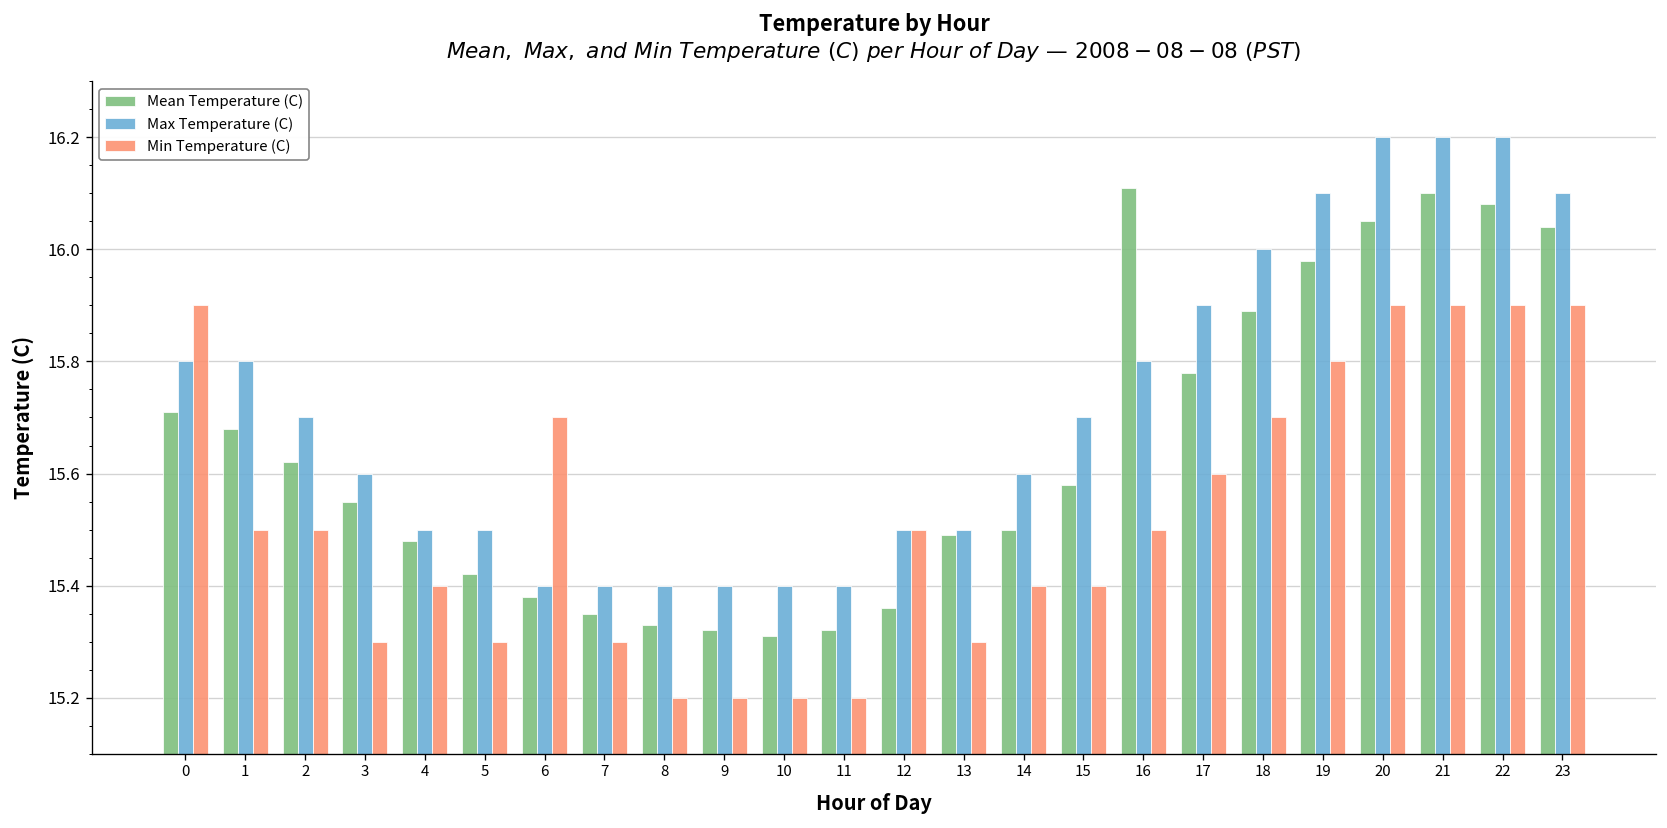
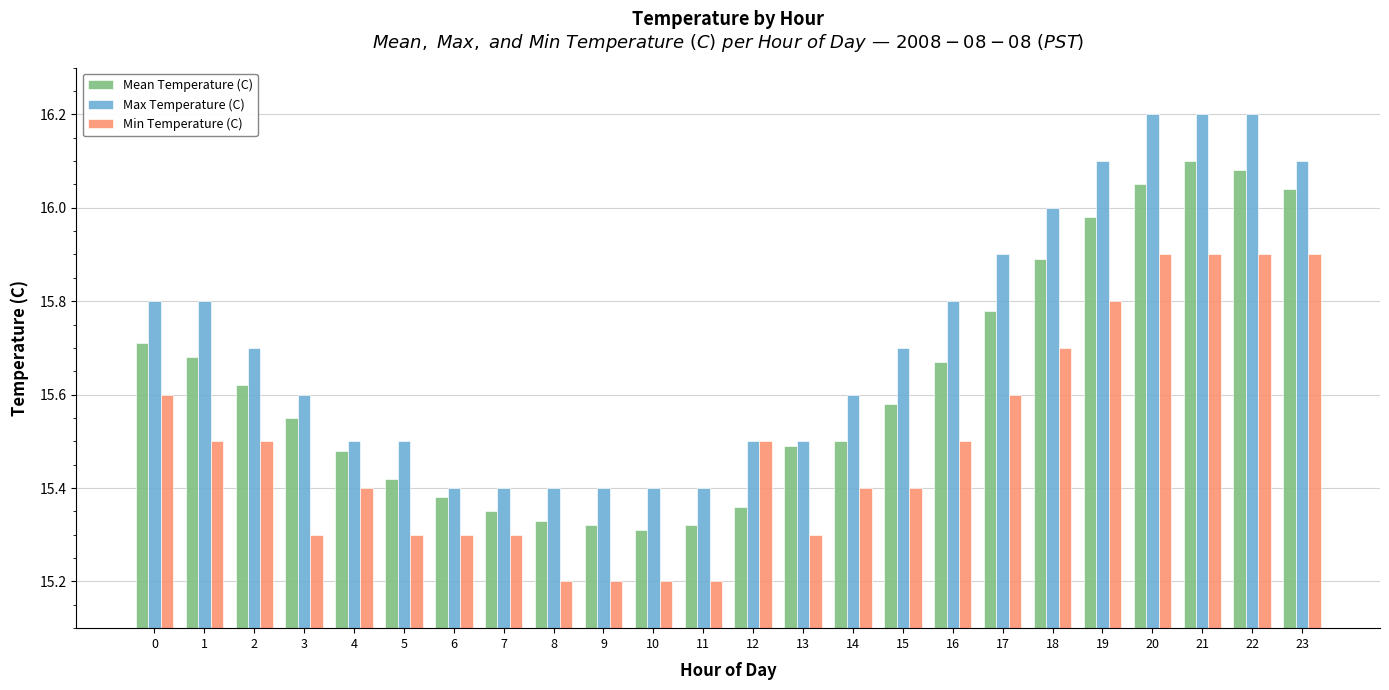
  {
    "Mean Temperature (C)": {
      "0": 15.71,
      "1": 15.68,
      "2": 15.62,
      "3": 15.55,
      "4": 15.48,
      "5": 15.42,
      "6": 15.38,
      "7": 15.35,
      "8": 15.33,
      "9": 15.32,
      "10": 15.31,
      "11": 15.32,
      "12": 15.36,
      "13": 15.49,
      "14": 15.50,
      "15": 15.58,
-     "16": 16.11,
+     "16": 15.67,
      "17": 15.78,
      "18": 15.89,
      "19": 15.98,
      "20": 16.05,
      "21": 16.10,
      "22": 16.08,
      "23": 16.04
    },
    "Max Temperature (C)": {
      "0": 15.80,
      "1": 15.80,
      "2": 15.70,
      "3": 15.60,
      "4": 15.50,
      "5": 15.50,
      "6": 15.40,
      "7": 15.40,
      "8": 15.40,
      "9": 15.40,
      "10": 15.40,
      "11": 15.40,
      "12": 15.50,
      "13": 15.50,
      "14": 15.60,
      "15": 15.70,
      "16": 15.80,
      "17": 15.90,
      "18": 16.00,
      "19": 16.10,
      "20": 16.20,
      "21": 16.20,
      "22": 16.20,
      "23": 16.10
    },
    "Min Temperature (C)": {
-     "0": 15.9,
+     "0": 15.6,
      "1": 15.5,
      "2": 15.5,
      "3": 15.3,
      "4": 15.4,
      "5": 15.3,
-     "6": 15.7,
+     "6": 15.3,
      "7": 15.3,
      "8": 15.2,
      "9": 15.2,
      "10": 15.2,
      "11": 15.2,
      "12": 15.5,
      "13": 15.3,
      "14": 15.4,
      "15": 15.4,
      "16": 15.5,
      "17": 15.6,
      "18": 15.7,
      "19": 15.8,
      "20": 15.9,
      "21": 15.9,
      "22": 15.9,
      "23": 15.9
    }
  }
